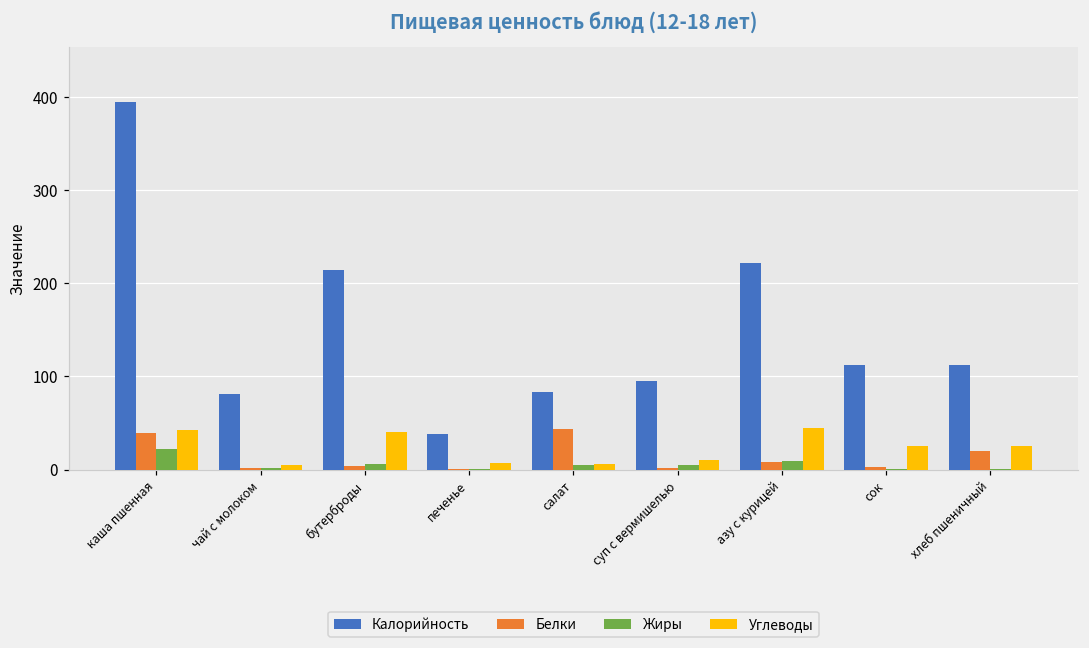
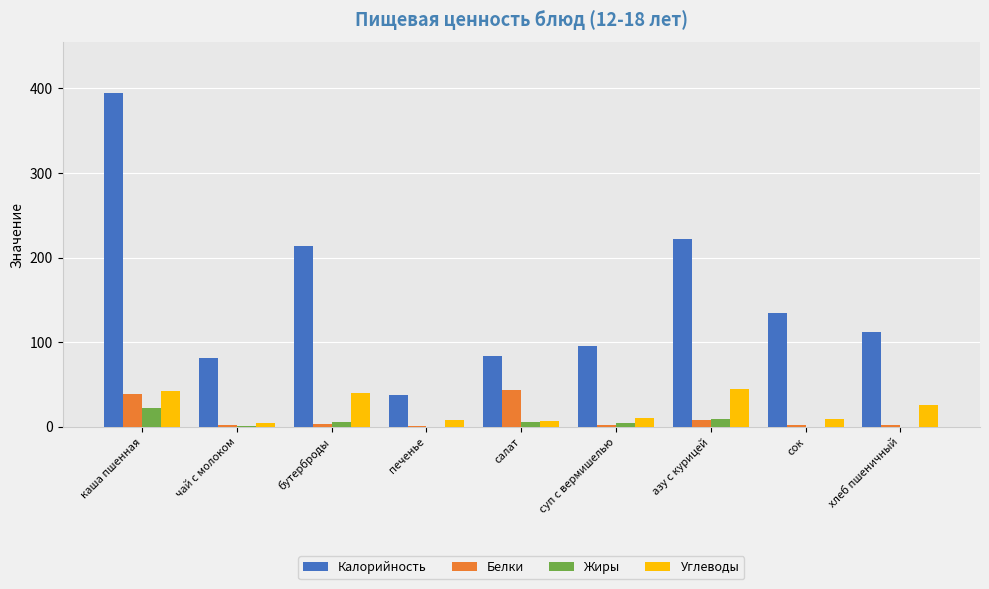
  {
    "Калорийность": {
      "каша пшенная": 400,
      "чай с молоком": 80,
      "бутерброды": 210,
      "печенье": 40,
      "салат": 80,
      "суп с вермишелью": 100,
      "азу с курицей": 220,
-     "сок": 110,
+     "сок": 140,
      "хлеб пшеничный": 110
    },
    "Белки": {
      "каша пшенная": 40,
      "бутерброды": 0,
      "салат": 40,
      "азу с курицей": 10,
-     "хлеб пшеничный": 20
+     "хлеб пшеничный": 0
    },
    "Жиры": {
      "каша пшенная": 20,
      "бутерброды": 10,
      "салат": 10,
      "суп с вермишелью": 10,
      "азу с курицей": 10
    },
    "Углеводы": {
      "каша пшенная": 40,
      "чай с молоком": 10,
      "бутерброды": 40,
      "печенье": 10,
      "салат": 10,
      "суп с вермишелью": 10,
      "азу с курицей": 40,
-     "сок": 30,
+     "сок": 10,
      "хлеб пшеничный": 30
    }
  }
